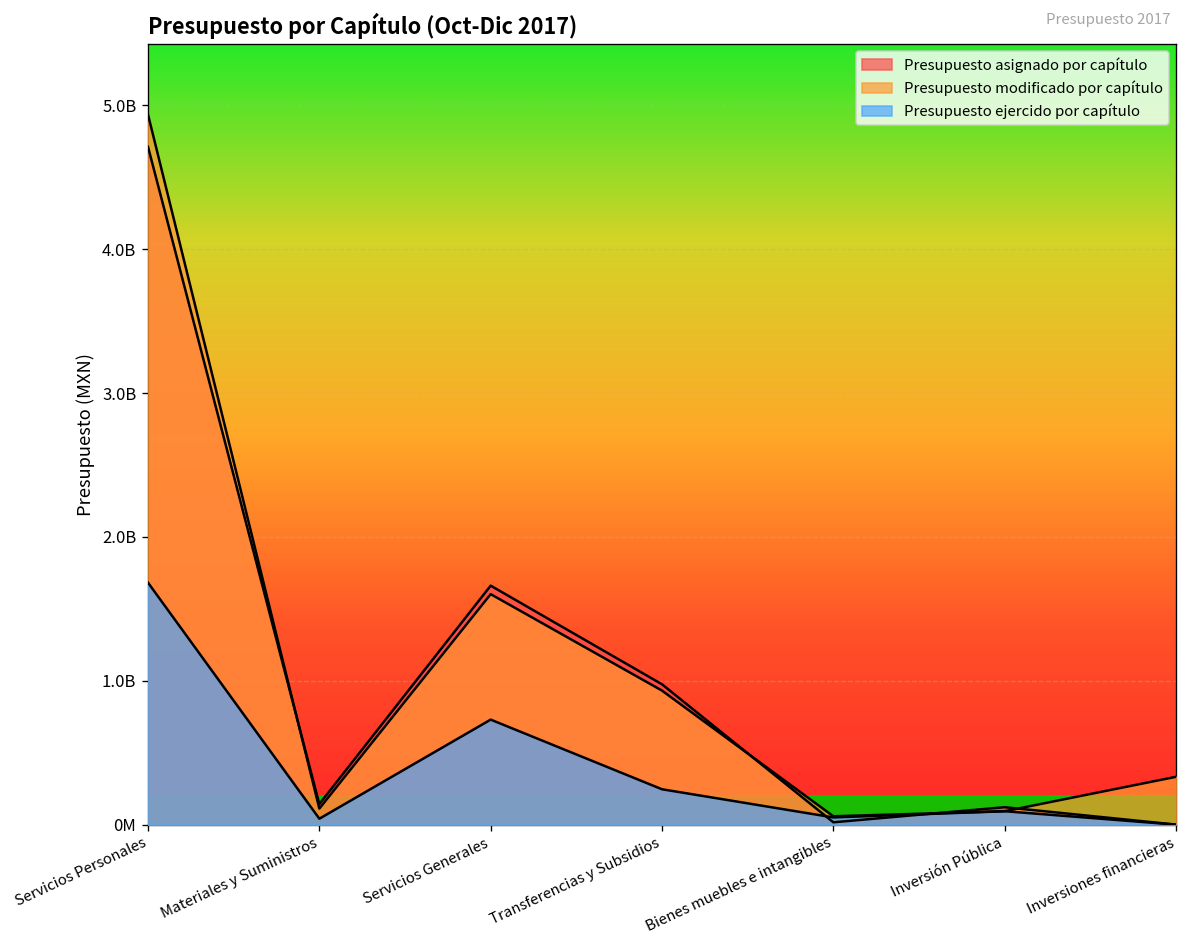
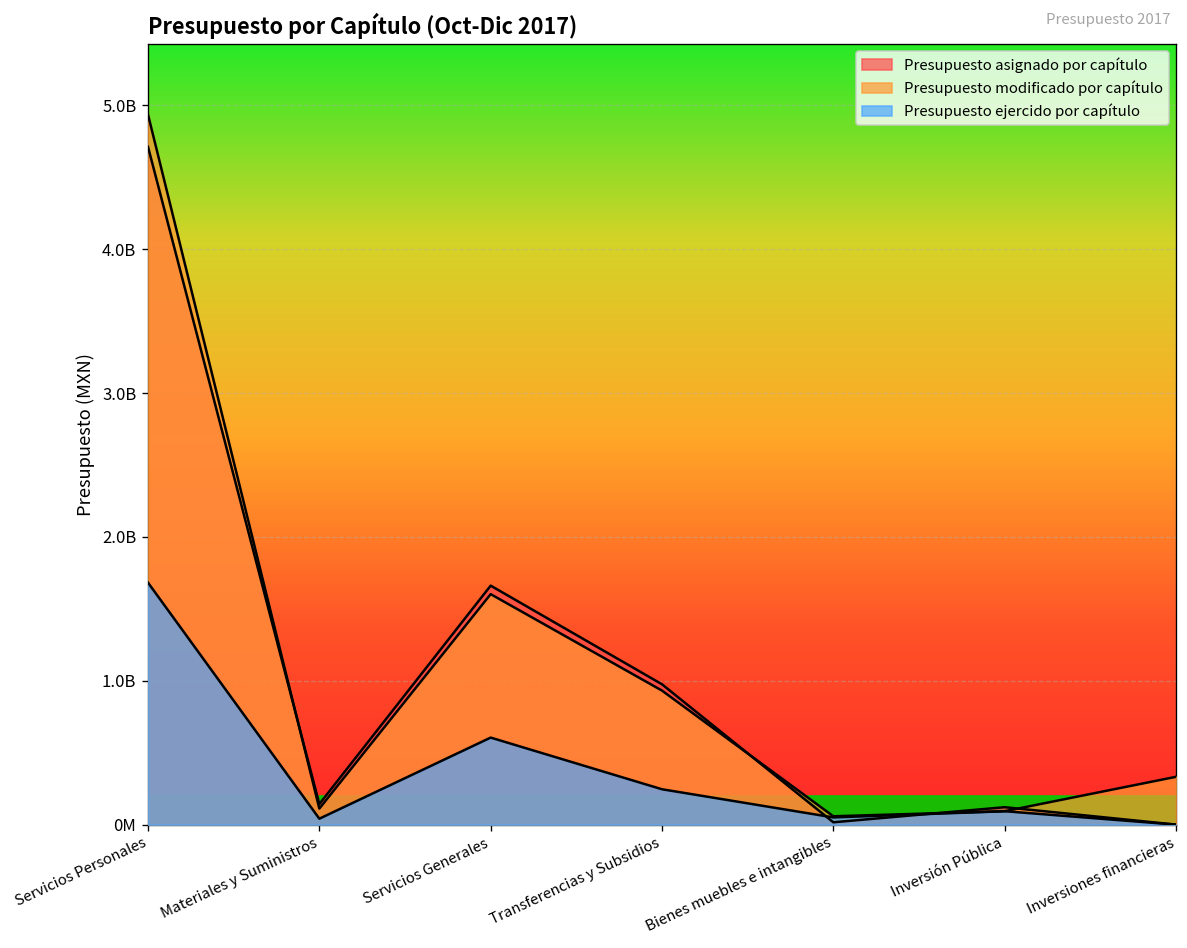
  {
    "Presupuesto asignado por capítulo": {
      "Servicios Personales": 4710000000,
      "Servicios Generales": 1660000000,
      "Transferencias y Subsidios": 980000000
    },
    "Presupuesto modificado por capítulo": {
      "Servicios Personales": 4940000000,
      "Servicios Generales": 1600000000,
      "Transferencias y Subsidios": 930000000,
      "Inversiones financieras": 330000000
    },
    "Presupuesto ejercido por capítulo": {
      "Servicios Personales": 1680000000,
-     "Servicios Generales": 730000000,
+     "Servicios Generales": 600000000,
      "Transferencias y Subsidios": 250000000
    }
  }
